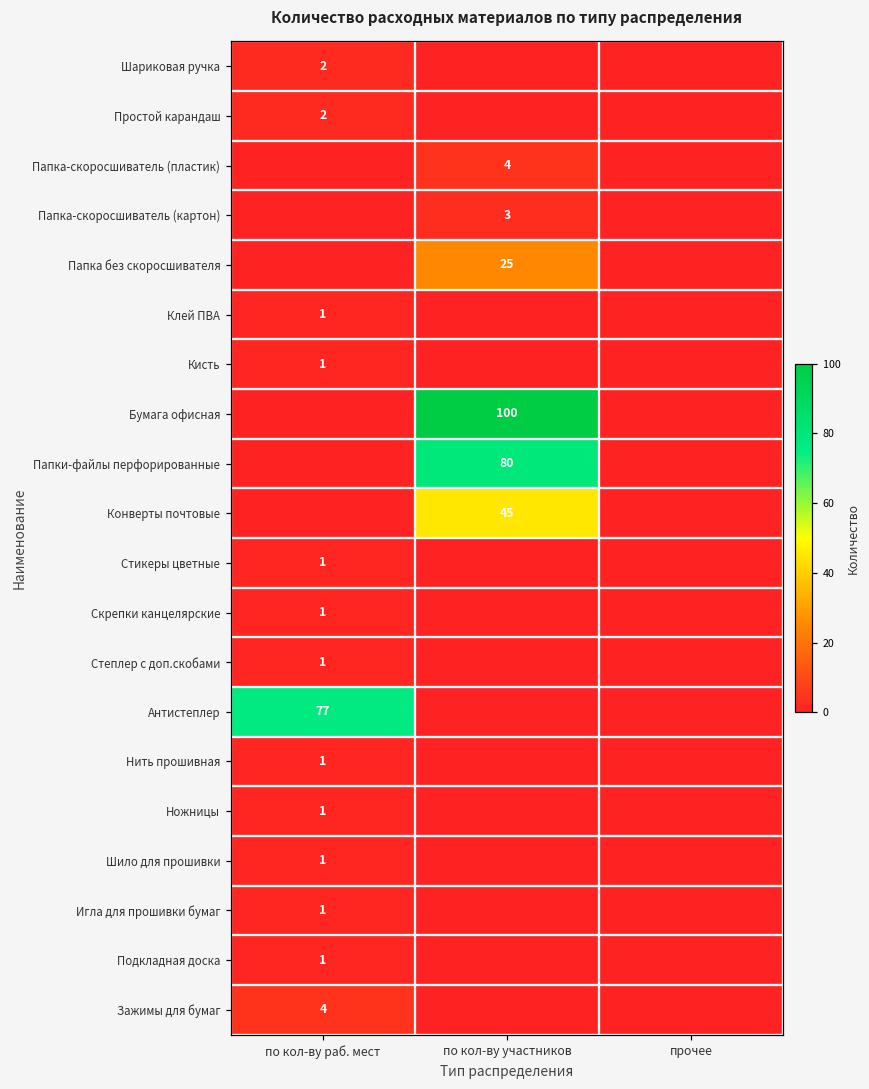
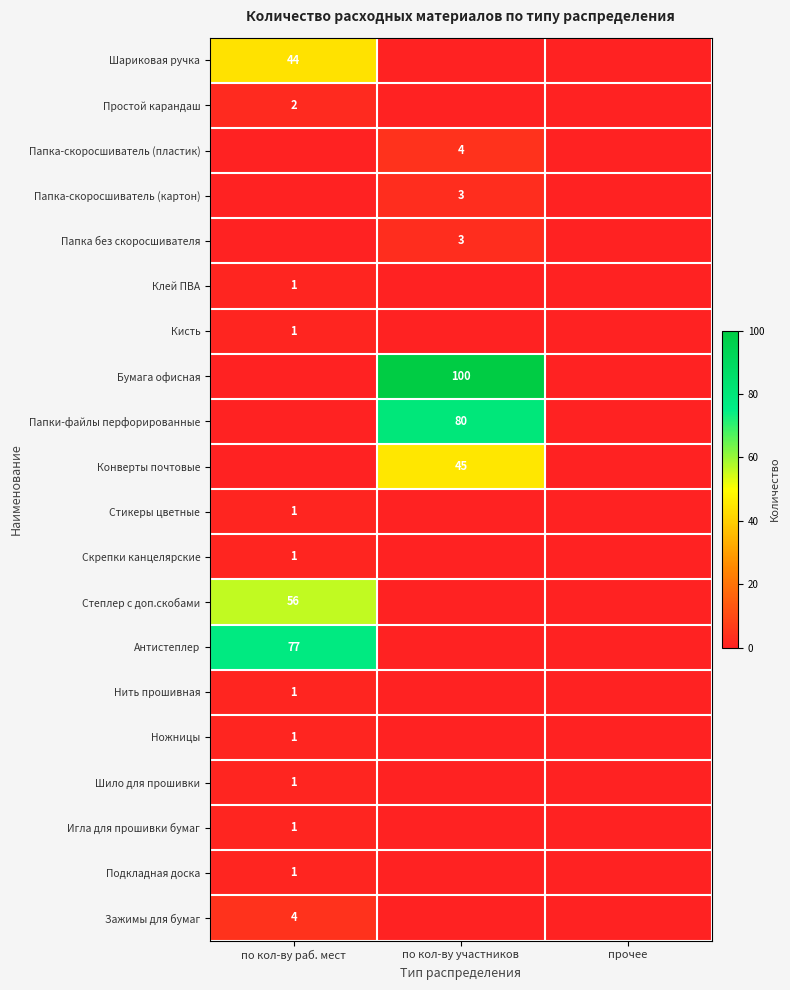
  {
    "Шариковая ручка": {
-     "по кол-ву раб. мест": 2
+     "по кол-ву раб. мест": 44
    },
    "Простой карандаш": {
      "по кол-ву раб. мест": 2
    },
    "Папка-скоросшиватель (пластик)": {
      "по кол-ву участников": 4
    },
    "Папка-скоросшиватель (картон)": {
      "по кол-ву участников": 3
    },
    "Папка без скоросшивателя": {
-     "по кол-ву участников": 25
+     "по кол-ву участников": 3
    },
    "Клей ПВА": {
      "по кол-ву раб. мест": 1
    },
    "Кисть": {
      "по кол-ву раб. мест": 1
    },
    "Бумага офисная": {
      "по кол-ву участников": 100
    },
    "Папки-файлы перфорированные": {
      "по кол-ву участников": 80
    },
    "Конверты почтовые": {
      "по кол-ву участников": 45
    },
    "Стикеры цветные": {
      "по кол-ву раб. мест": 1
    },
    "Скрепки канцелярские": {
      "по кол-ву раб. мест": 1
    },
    "Степлер с доп.скобами": {
-     "по кол-ву раб. мест": 1
+     "по кол-ву раб. мест": 56
    },
    "Антистеплер": {
      "по кол-ву раб. мест": 77
    },
    "Нить прошивная": {
      "по кол-ву раб. мест": 1
    },
    "Ножницы": {
      "по кол-ву раб. мест": 1
    },
    "Шило для прошивки": {
      "по кол-ву раб. мест": 1
    },
    "Игла для прошивки бумаг": {
      "по кол-ву раб. мест": 1
    },
    "Подкладная доска": {
      "по кол-ву раб. мест": 1
    },
    "Зажимы для бумаг": {
      "по кол-ву раб. мест": 4
    }
  }
